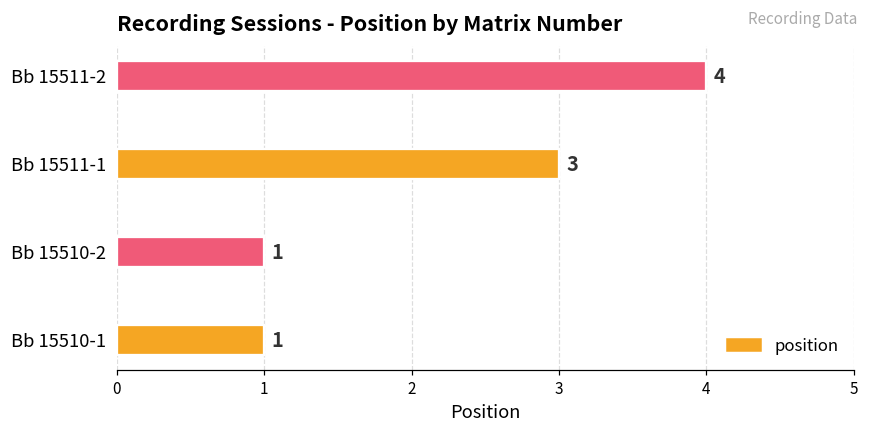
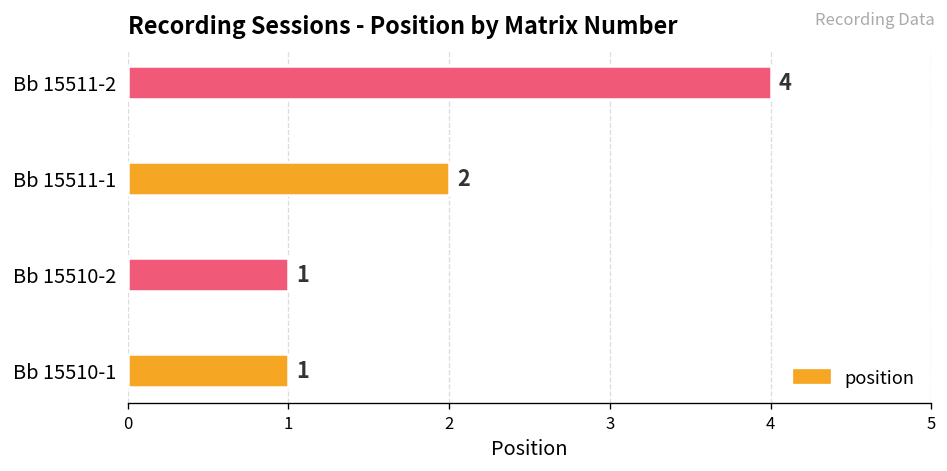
  {
    "Bb 15511-2": 4,
-   "Bb 15511-1": 3,
+   "Bb 15511-1": 2,
    "Bb 15510-2": 1,
    "Bb 15510-1": 1
  }
